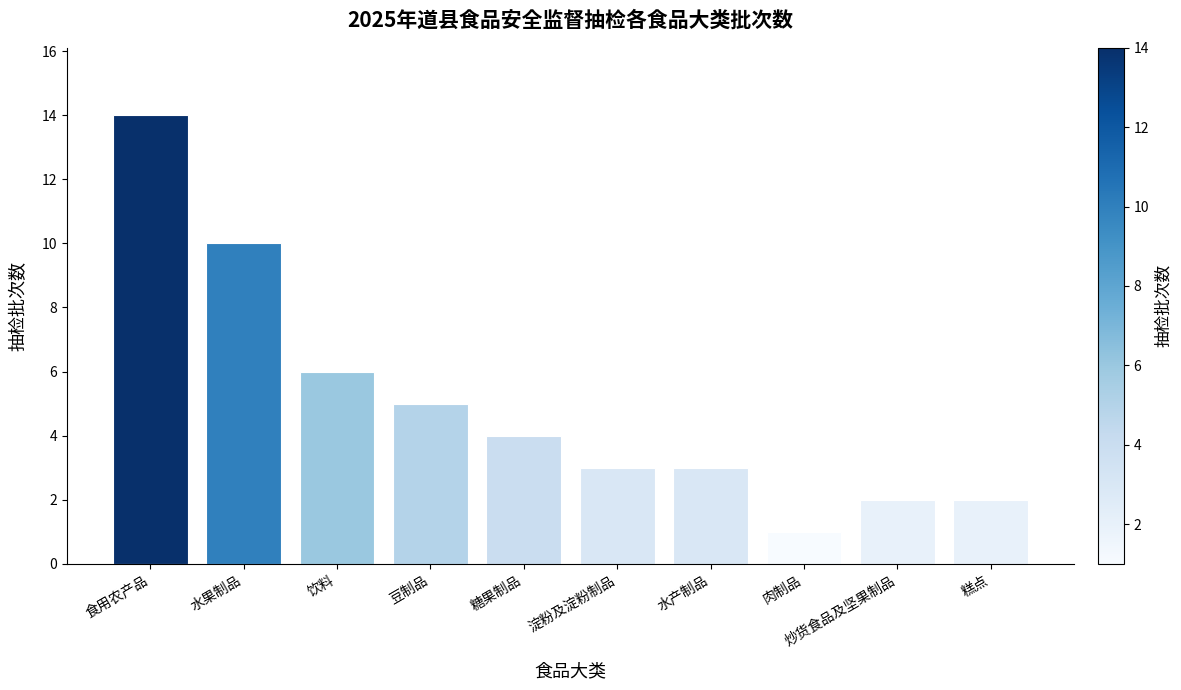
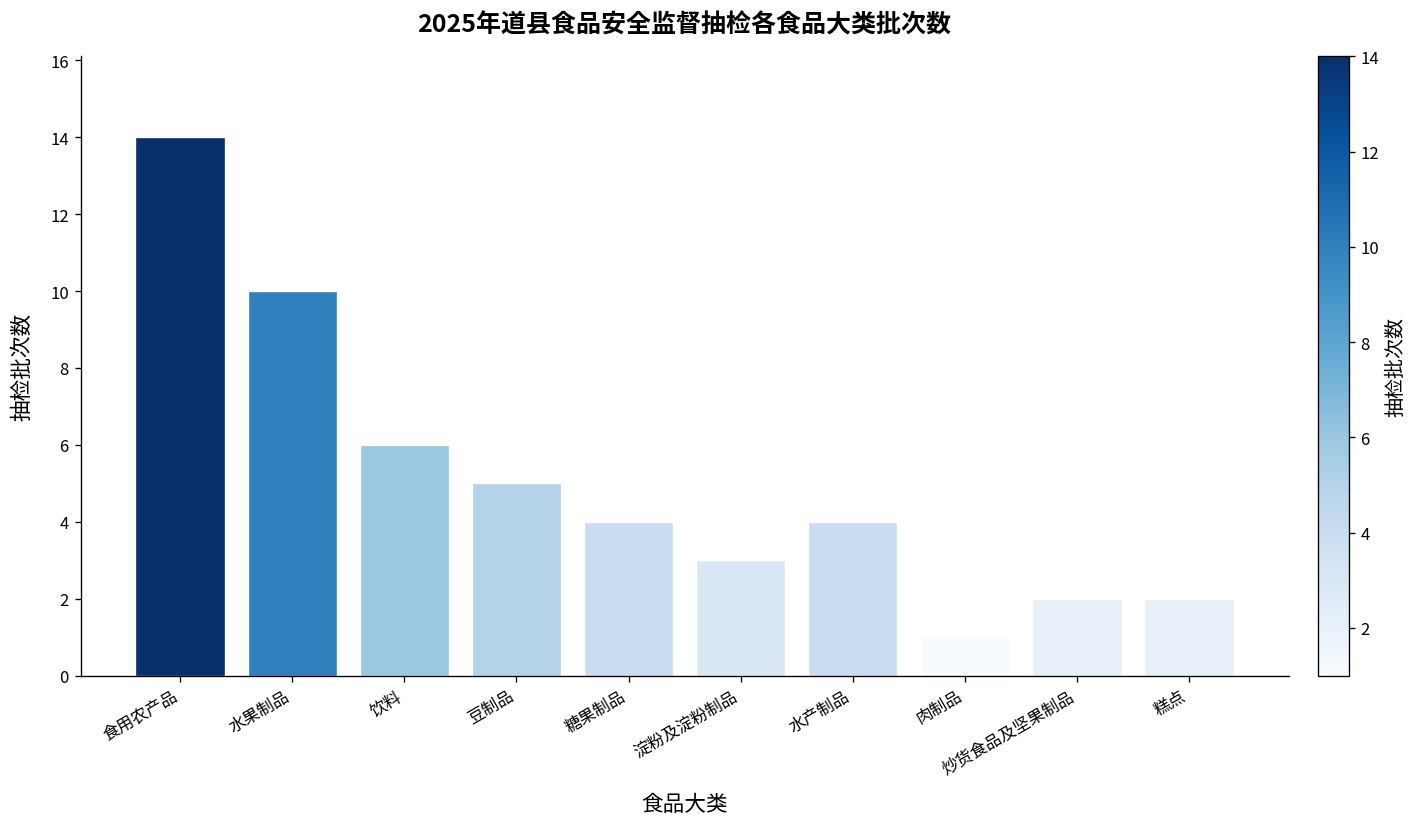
  {
    "食用农产品": 14,
    "水果制品": 10,
    "饮料": 6,
    "豆制品": 5,
    "糖果制品": 4,
    "淀粉及淀粉制品": 3,
-   "水产制品": 3,
+   "水产制品": 4,
    "肉制品": 1,
    "炒货食品及坚果制品": 2,
    "糕点": 2
  }
